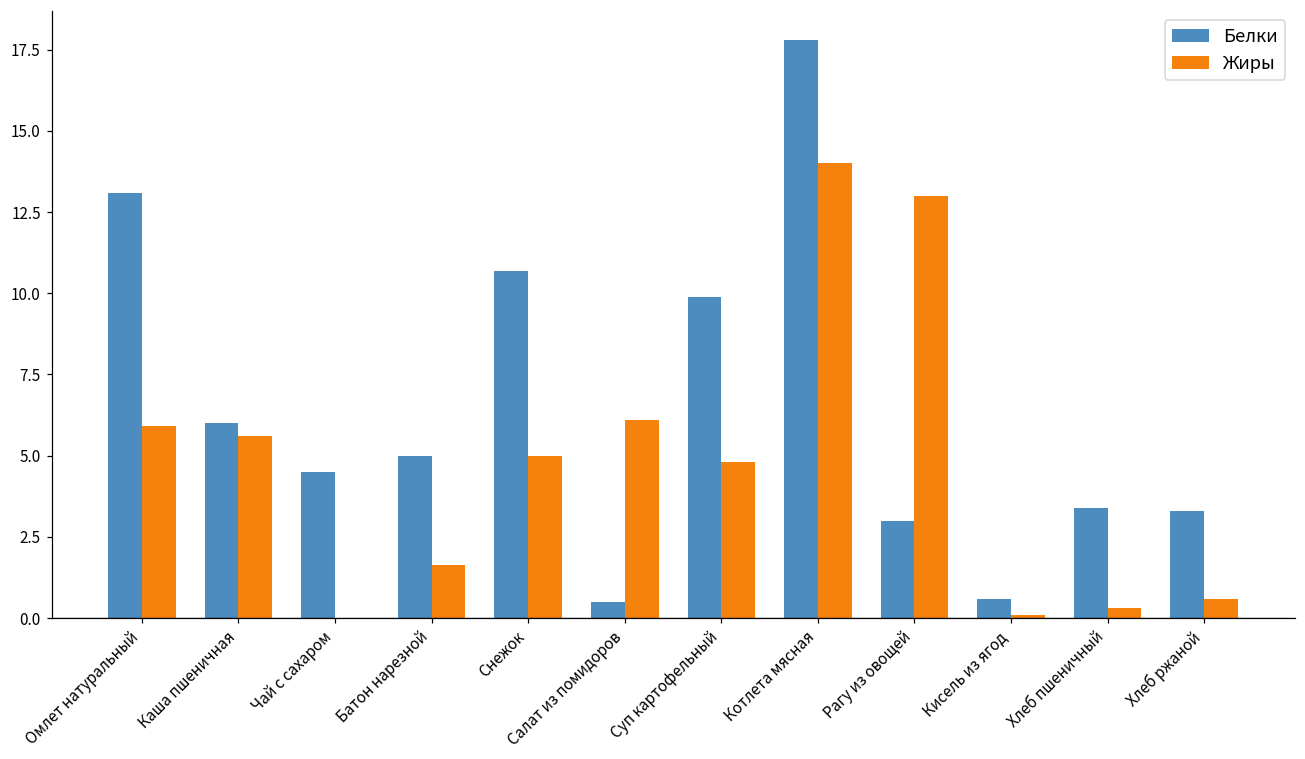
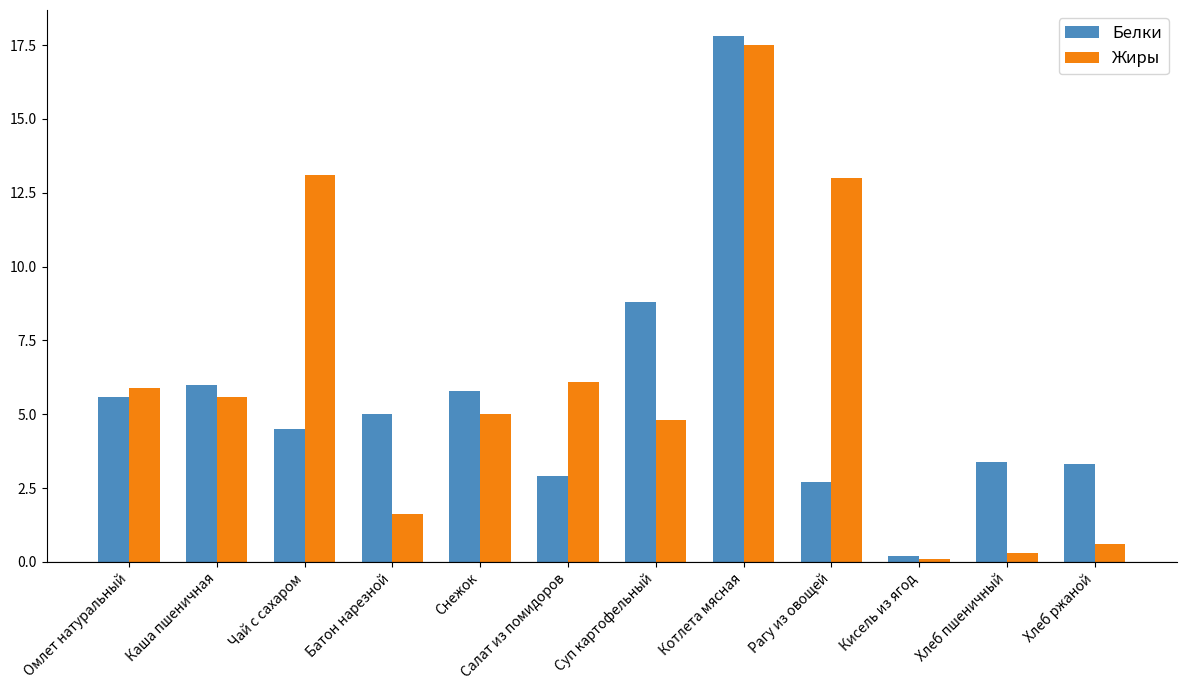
  {
    "Белки": {
-     "Омлет натуральный": 13.1,
+     "Омлет натуральный": 5.6,
      "Каша пшеничная": 6.0,
      "Чай с сахаром": 4.5,
      "Батон нарезной": 5.0,
-     "Снежок": 10.7,
-     "Салат из помидоров": 0.5,
-     "Суп картофельный": 9.9,
+     "Снежок": 5.8,
+     "Салат из помидоров": 2.9,
+     "Суп картофельный": 8.8,
      "Котлета мясная": 17.8,
-     "Рагу из овощей": 3.0,
-     "Кисель из ягод": 0.6,
+     "Рагу из овощей": 2.7,
+     "Кисель из ягод": 0.2,
      "Хлеб пшеничный": 3.4,
      "Хлеб ржаной": 3.3
    },
    "Жиры": {
      "Омлет натуральный": 5.9,
      "Каша пшеничная": 5.6,
-     "Чай с сахаром": 0.0,
+     "Чай с сахаром": 13.1,
      "Батон нарезной": 1.6,
      "Снежок": 5.0,
      "Салат из помидоров": 6.1,
      "Суп картофельный": 4.8,
-     "Котлета мясная": 14.0,
+     "Котлета мясная": 17.5,
      "Рагу из овощей": 13.0,
      "Кисель из ягод": 0.1,
      "Хлеб пшеничный": 0.3,
      "Хлеб ржаной": 0.6
    }
  }
